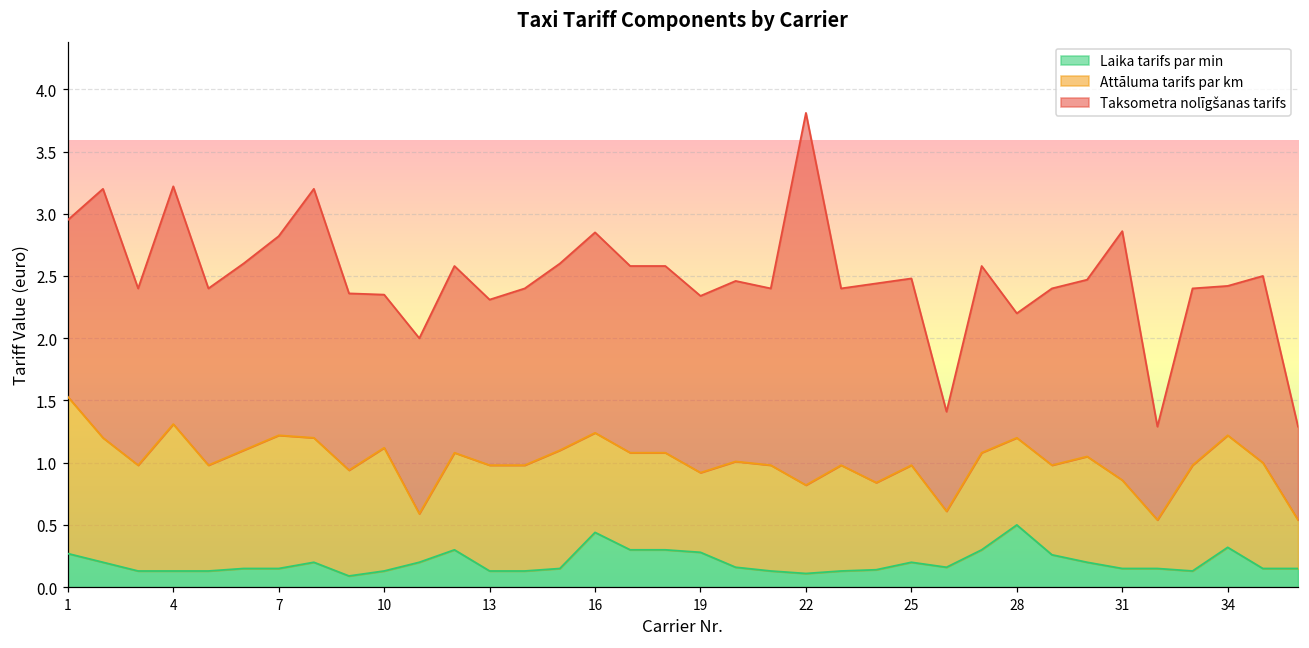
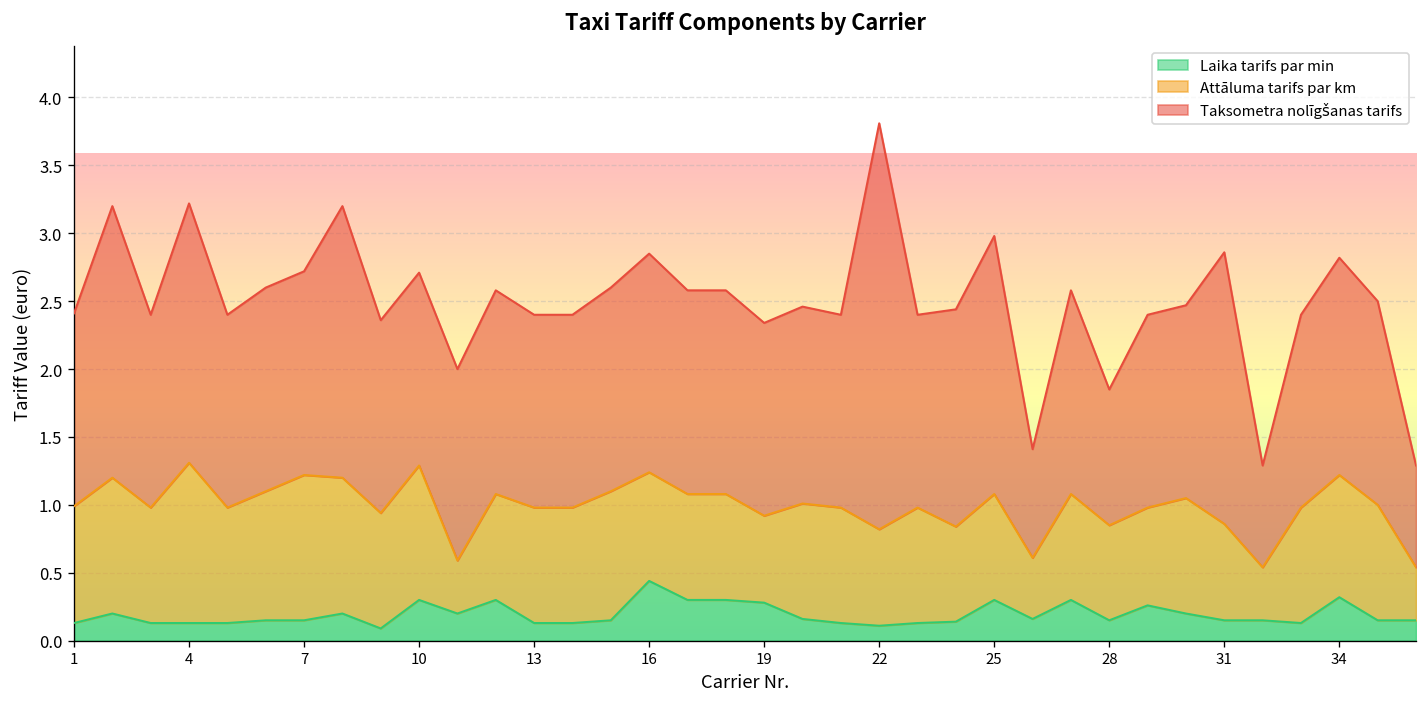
  {
    "Laika tarifs par min": {
-     "1": 0.27,
+     "1": 0.13,
      "4": 0.13,
      "7": 0.15,
-     "10": 0.13,
+     "10": 0.30,
      "13": 0.13,
      "16": 0.44,
      "19": 0.28,
      "22": 0.11,
-     "25": 0.2,
-     "28": 0.50,
+     "25": 0.3,
+     "28": 0.15,
      "31": 0.15,
      "34": 0.32
    },
    "Attāluma tarifs par km": {
-     "1": 1.26,
+     "1": 0.86,
      "4": 1.18,
      "7": 1.07,
      "10": 0.99,
      "13": 0.85,
      "16": 0.80,
      "19": 0.64,
      "22": 0.71,
      "25": 0.78,
      "28": 0.70,
      "31": 0.71,
      "34": 0.90
    },
    "Taksometra nolīgšanas tarifs": {
      "1": 1.42,
      "4": 1.91,
-     "7": 1.6,
-     "10": 1.23,
-     "13": 1.33,
+     "7": 1.5,
+     "10": 1.42,
+     "13": 1.42,
      "16": 1.61,
      "19": 1.42,
      "22": 2.99,
-     "25": 1.5,
+     "25": 1.9,
      "28": 1.00,
      "31": 2.00,
-     "34": 1.2
+     "34": 1.6
    }
  }
